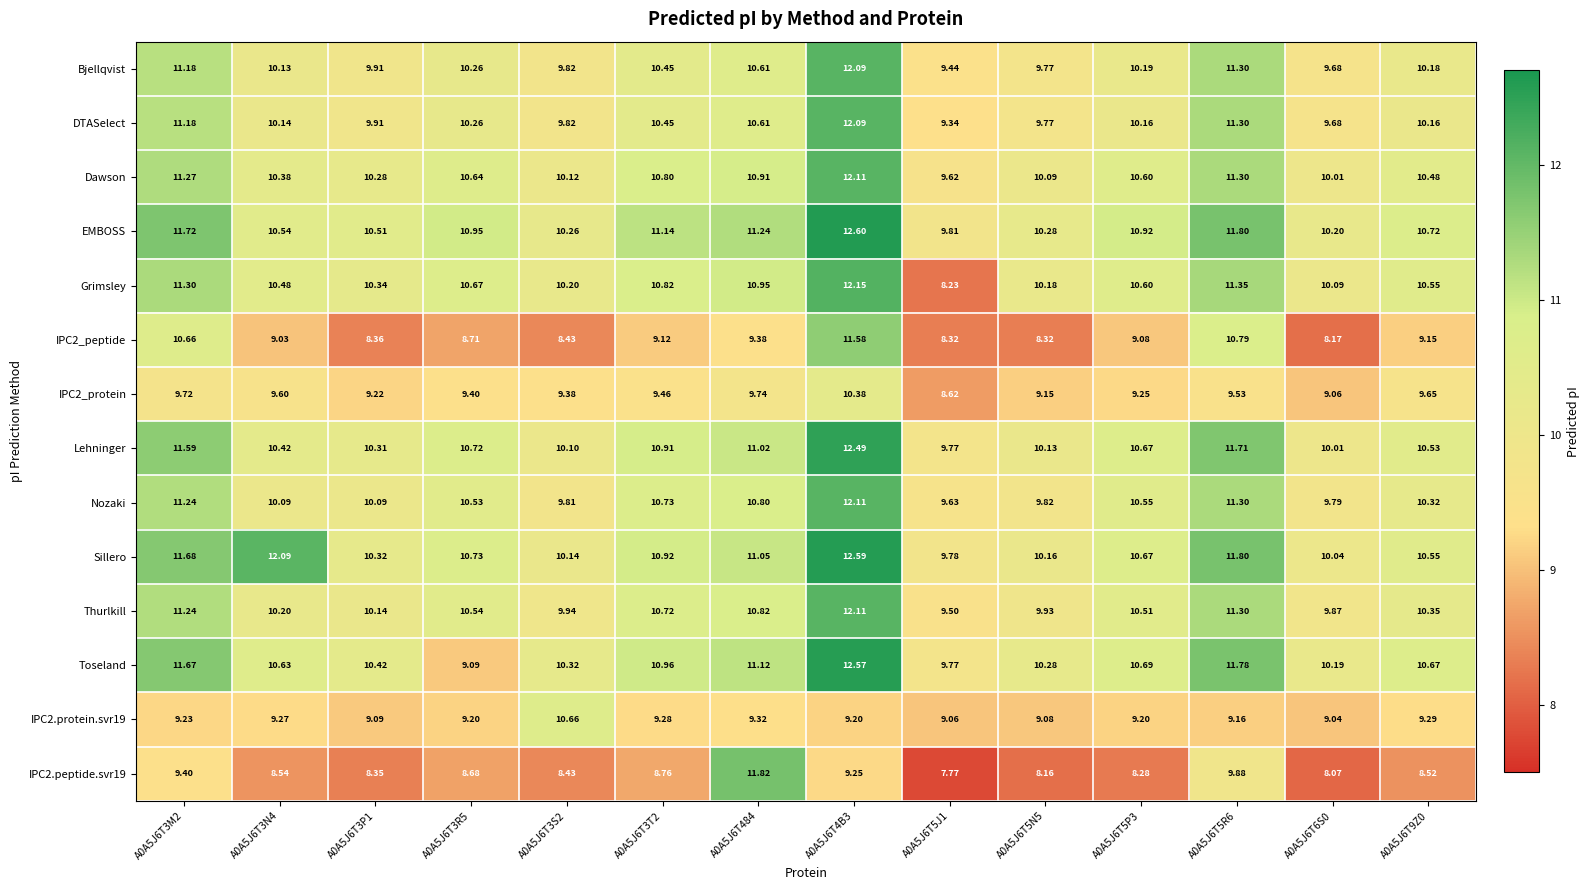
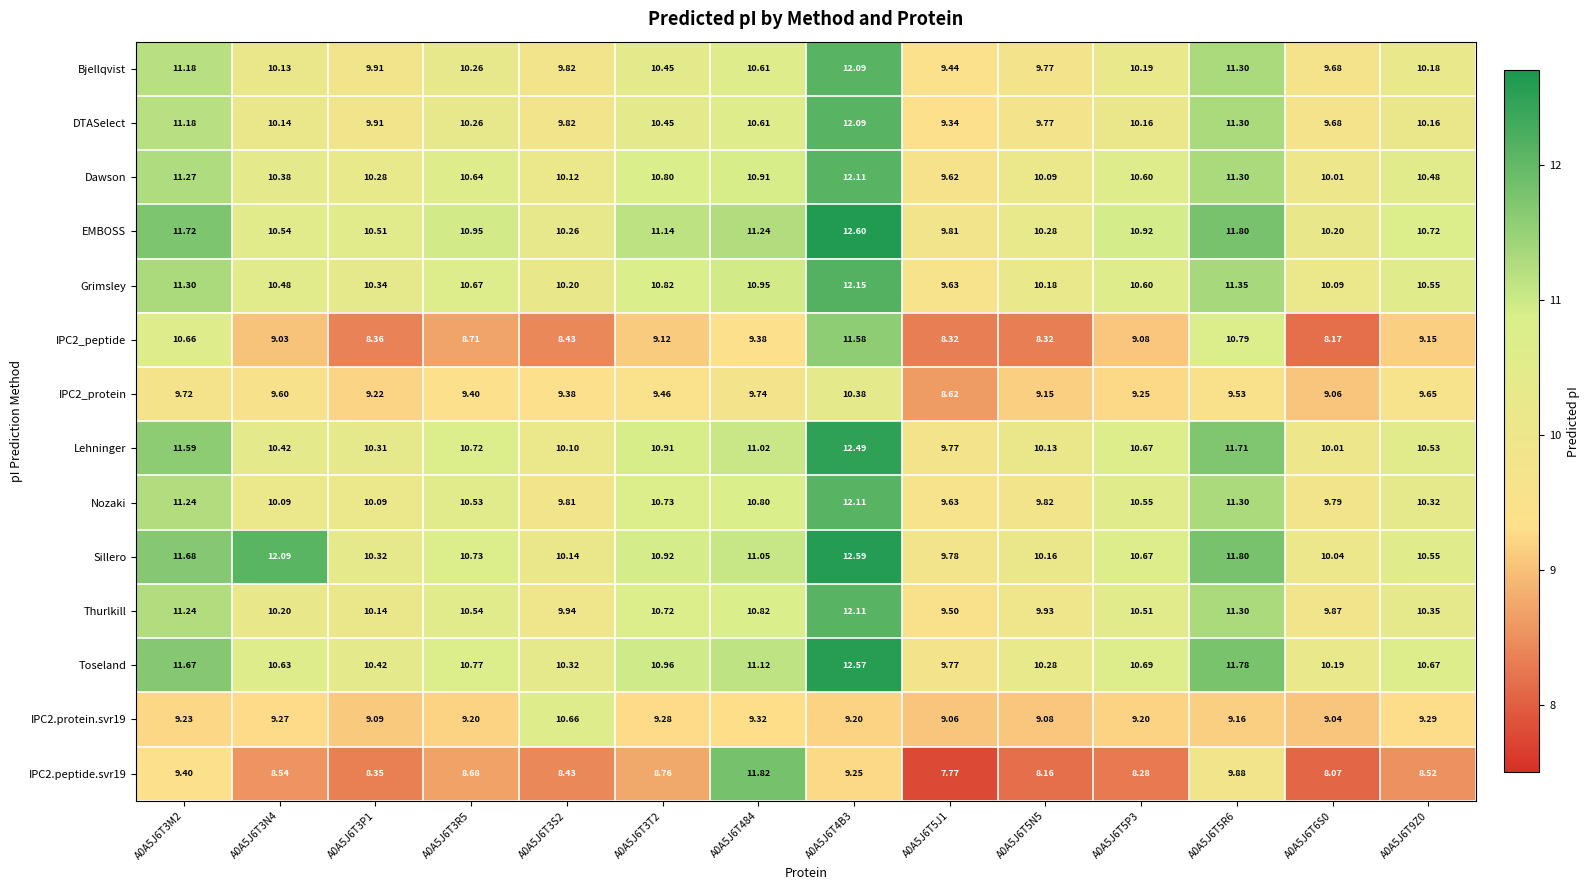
  {
    "Bjellqvist": {
      "A0A5J6T3M2": 11.18,
      "A0A5J6T3N4": 10.13,
      "A0A5J6T3P1": 9.91,
      "A0A5J6T3R5": 10.26,
      "A0A5J6T3S2": 9.82,
      "A0A5J6T3T2": 10.45,
      "A0A5J6T484": 10.61,
      "A0A5J6T4B3": 12.09,
      "A0A5J6T5J1": 9.44,
      "A0A5J6T5N5": 9.77,
      "A0A5J6T5P3": 10.19,
      "A0A5J6T5R6": 11.30,
      "A0A5J6T6S0": 9.68,
      "A0A5J6T9Z0": 10.18
    },
    "DTASelect": {
      "A0A5J6T3M2": 11.18,
      "A0A5J6T3N4": 10.14,
      "A0A5J6T3P1": 9.91,
      "A0A5J6T3R5": 10.26,
      "A0A5J6T3S2": 9.82,
      "A0A5J6T3T2": 10.45,
      "A0A5J6T484": 10.61,
      "A0A5J6T4B3": 12.09,
      "A0A5J6T5J1": 9.34,
      "A0A5J6T5N5": 9.77,
      "A0A5J6T5P3": 10.16,
      "A0A5J6T5R6": 11.30,
      "A0A5J6T6S0": 9.68,
      "A0A5J6T9Z0": 10.16
    },
    "Dawson": {
      "A0A5J6T3M2": 11.27,
      "A0A5J6T3N4": 10.38,
      "A0A5J6T3P1": 10.28,
      "A0A5J6T3R5": 10.64,
      "A0A5J6T3S2": 10.12,
      "A0A5J6T3T2": 10.80,
      "A0A5J6T484": 10.91,
      "A0A5J6T4B3": 12.11,
      "A0A5J6T5J1": 9.62,
      "A0A5J6T5N5": 10.09,
      "A0A5J6T5P3": 10.60,
      "A0A5J6T5R6": 11.30,
      "A0A5J6T6S0": 10.01,
      "A0A5J6T9Z0": 10.48
    },
    "EMBOSS": {
      "A0A5J6T3M2": 11.72,
      "A0A5J6T3N4": 10.54,
      "A0A5J6T3P1": 10.51,
      "A0A5J6T3R5": 10.95,
      "A0A5J6T3S2": 10.26,
      "A0A5J6T3T2": 11.14,
      "A0A5J6T484": 11.24,
      "A0A5J6T4B3": 12.60,
      "A0A5J6T5J1": 9.81,
      "A0A5J6T5N5": 10.28,
      "A0A5J6T5P3": 10.92,
      "A0A5J6T5R6": 11.80,
      "A0A5J6T6S0": 10.20,
      "A0A5J6T9Z0": 10.72
    },
    "Grimsley": {
      "A0A5J6T3M2": 11.30,
      "A0A5J6T3N4": 10.48,
      "A0A5J6T3P1": 10.34,
      "A0A5J6T3R5": 10.67,
      "A0A5J6T3S2": 10.20,
      "A0A5J6T3T2": 10.82,
      "A0A5J6T484": 10.95,
      "A0A5J6T4B3": 12.15,
-     "A0A5J6T5J1": 8.23,
+     "A0A5J6T5J1": 9.63,
      "A0A5J6T5N5": 10.18,
      "A0A5J6T5P3": 10.60,
      "A0A5J6T5R6": 11.35,
      "A0A5J6T6S0": 10.09,
      "A0A5J6T9Z0": 10.55
    },
    "IPC2_peptide": {
      "A0A5J6T3M2": 10.66,
      "A0A5J6T3N4": 9.03,
      "A0A5J6T3P1": 8.36,
      "A0A5J6T3R5": 8.71,
      "A0A5J6T3S2": 8.43,
      "A0A5J6T3T2": 9.12,
      "A0A5J6T484": 9.38,
      "A0A5J6T4B3": 11.58,
      "A0A5J6T5J1": 8.32,
      "A0A5J6T5N5": 8.32,
      "A0A5J6T5P3": 9.08,
      "A0A5J6T5R6": 10.79,
      "A0A5J6T6S0": 8.17,
      "A0A5J6T9Z0": 9.15
    },
    "IPC2_protein": {
      "A0A5J6T3M2": 9.72,
      "A0A5J6T3N4": 9.60,
      "A0A5J6T3P1": 9.22,
      "A0A5J6T3R5": 9.40,
      "A0A5J6T3S2": 9.38,
      "A0A5J6T3T2": 9.46,
      "A0A5J6T484": 9.74,
      "A0A5J6T4B3": 10.38,
      "A0A5J6T5J1": 8.62,
      "A0A5J6T5N5": 9.15,
      "A0A5J6T5P3": 9.25,
      "A0A5J6T5R6": 9.53,
      "A0A5J6T6S0": 9.06,
      "A0A5J6T9Z0": 9.65
    },
    "Lehninger": {
      "A0A5J6T3M2": 11.59,
      "A0A5J6T3N4": 10.42,
      "A0A5J6T3P1": 10.31,
      "A0A5J6T3R5": 10.72,
      "A0A5J6T3S2": 10.10,
      "A0A5J6T3T2": 10.91,
      "A0A5J6T484": 11.02,
      "A0A5J6T4B3": 12.49,
      "A0A5J6T5J1": 9.77,
      "A0A5J6T5N5": 10.13,
      "A0A5J6T5P3": 10.67,
      "A0A5J6T5R6": 11.71,
      "A0A5J6T6S0": 10.01,
      "A0A5J6T9Z0": 10.53
    },
    "Nozaki": {
      "A0A5J6T3M2": 11.24,
      "A0A5J6T3N4": 10.09,
      "A0A5J6T3P1": 10.09,
      "A0A5J6T3R5": 10.53,
      "A0A5J6T3S2": 9.81,
      "A0A5J6T3T2": 10.73,
      "A0A5J6T484": 10.80,
      "A0A5J6T4B3": 12.11,
      "A0A5J6T5J1": 9.63,
      "A0A5J6T5N5": 9.82,
      "A0A5J6T5P3": 10.55,
      "A0A5J6T5R6": 11.30,
      "A0A5J6T6S0": 9.79,
      "A0A5J6T9Z0": 10.32
    },
    "Sillero": {
      "A0A5J6T3M2": 11.68,
      "A0A5J6T3N4": 12.09,
      "A0A5J6T3P1": 10.32,
      "A0A5J6T3R5": 10.73,
      "A0A5J6T3S2": 10.14,
      "A0A5J6T3T2": 10.92,
      "A0A5J6T484": 11.05,
      "A0A5J6T4B3": 12.59,
      "A0A5J6T5J1": 9.78,
      "A0A5J6T5N5": 10.16,
      "A0A5J6T5P3": 10.67,
      "A0A5J6T5R6": 11.80,
      "A0A5J6T6S0": 10.04,
      "A0A5J6T9Z0": 10.55
    },
    "Thurlkill": {
      "A0A5J6T3M2": 11.24,
      "A0A5J6T3N4": 10.20,
      "A0A5J6T3P1": 10.14,
      "A0A5J6T3R5": 10.54,
      "A0A5J6T3S2": 9.94,
      "A0A5J6T3T2": 10.72,
      "A0A5J6T484": 10.82,
      "A0A5J6T4B3": 12.11,
      "A0A5J6T5J1": 9.50,
      "A0A5J6T5N5": 9.93,
      "A0A5J6T5P3": 10.51,
      "A0A5J6T5R6": 11.30,
      "A0A5J6T6S0": 9.87,
      "A0A5J6T9Z0": 10.35
    },
    "Toseland": {
      "A0A5J6T3M2": 11.67,
      "A0A5J6T3N4": 10.63,
      "A0A5J6T3P1": 10.42,
-     "A0A5J6T3R5": 9.09,
+     "A0A5J6T3R5": 10.77,
      "A0A5J6T3S2": 10.32,
      "A0A5J6T3T2": 10.96,
      "A0A5J6T484": 11.12,
      "A0A5J6T4B3": 12.57,
      "A0A5J6T5J1": 9.77,
      "A0A5J6T5N5": 10.28,
      "A0A5J6T5P3": 10.69,
      "A0A5J6T5R6": 11.78,
      "A0A5J6T6S0": 10.19,
      "A0A5J6T9Z0": 10.67
    },
    "IPC2.protein.svr19": {
      "A0A5J6T3M2": 9.23,
      "A0A5J6T3N4": 9.27,
      "A0A5J6T3P1": 9.09,
      "A0A5J6T3R5": 9.20,
      "A0A5J6T3S2": 10.66,
      "A0A5J6T3T2": 9.28,
      "A0A5J6T484": 9.32,
      "A0A5J6T4B3": 9.20,
      "A0A5J6T5J1": 9.06,
      "A0A5J6T5N5": 9.08,
      "A0A5J6T5P3": 9.20,
      "A0A5J6T5R6": 9.16,
      "A0A5J6T6S0": 9.04,
      "A0A5J6T9Z0": 9.29
    },
    "IPC2.peptide.svr19": {
      "A0A5J6T3M2": 9.40,
      "A0A5J6T3N4": 8.54,
      "A0A5J6T3P1": 8.35,
      "A0A5J6T3R5": 8.68,
      "A0A5J6T3S2": 8.43,
      "A0A5J6T3T2": 8.76,
      "A0A5J6T484": 11.82,
      "A0A5J6T4B3": 9.25,
      "A0A5J6T5J1": 7.77,
      "A0A5J6T5N5": 8.16,
      "A0A5J6T5P3": 8.28,
      "A0A5J6T5R6": 9.88,
      "A0A5J6T6S0": 8.07,
      "A0A5J6T9Z0": 8.52
    }
  }
